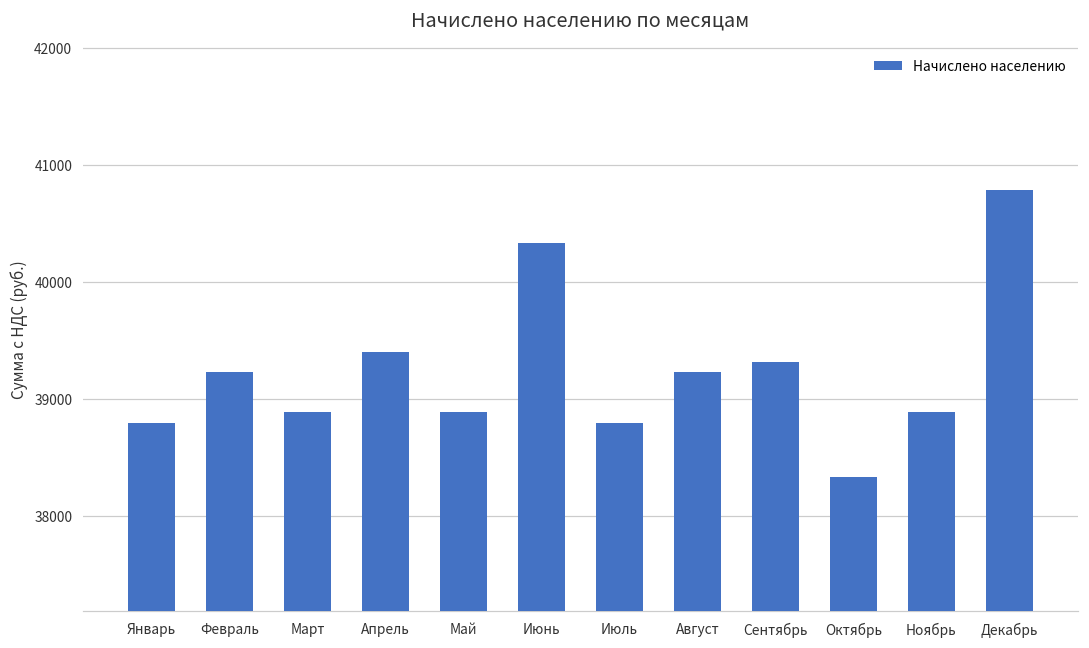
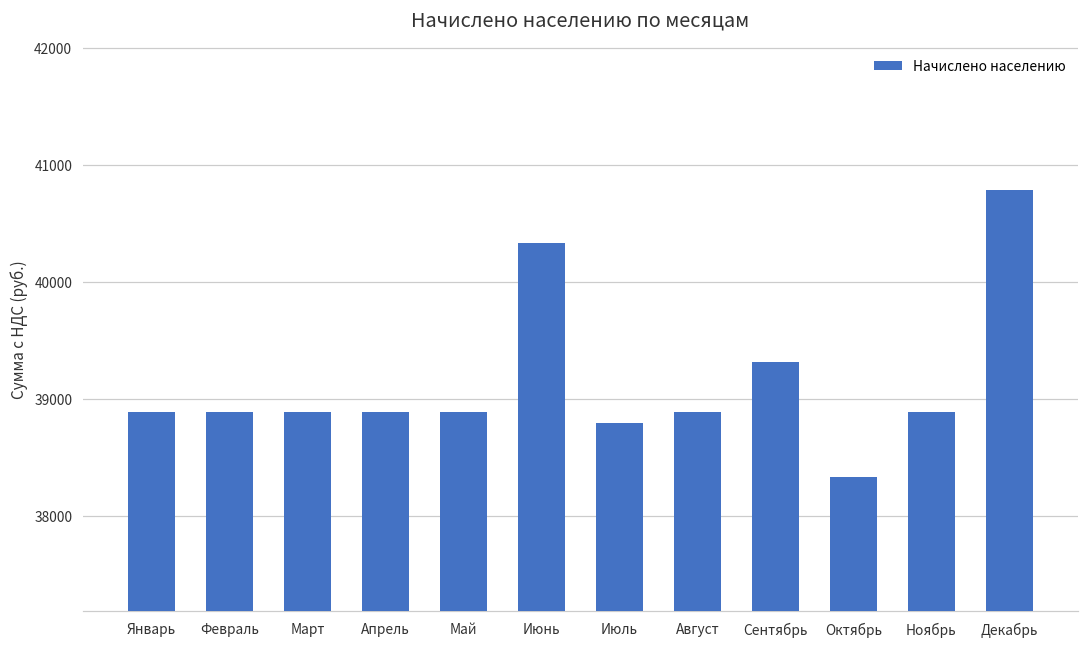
  {
-   "Январь": 38790,
-   "Февраль": 39230,
+   "Январь": 38890,
+   "Февраль": 38890,
    "Март": 38890,
-   "Апрель": 39400,
+   "Апрель": 38890,
    "Май": 38890,
    "Июнь": 40330,
    "Июль": 38790,
-   "Август": 39230,
+   "Август": 38890,
    "Сентябрь": 39310,
    "Октябрь": 38330,
    "Ноябрь": 38890,
    "Декабрь": 40780
  }
